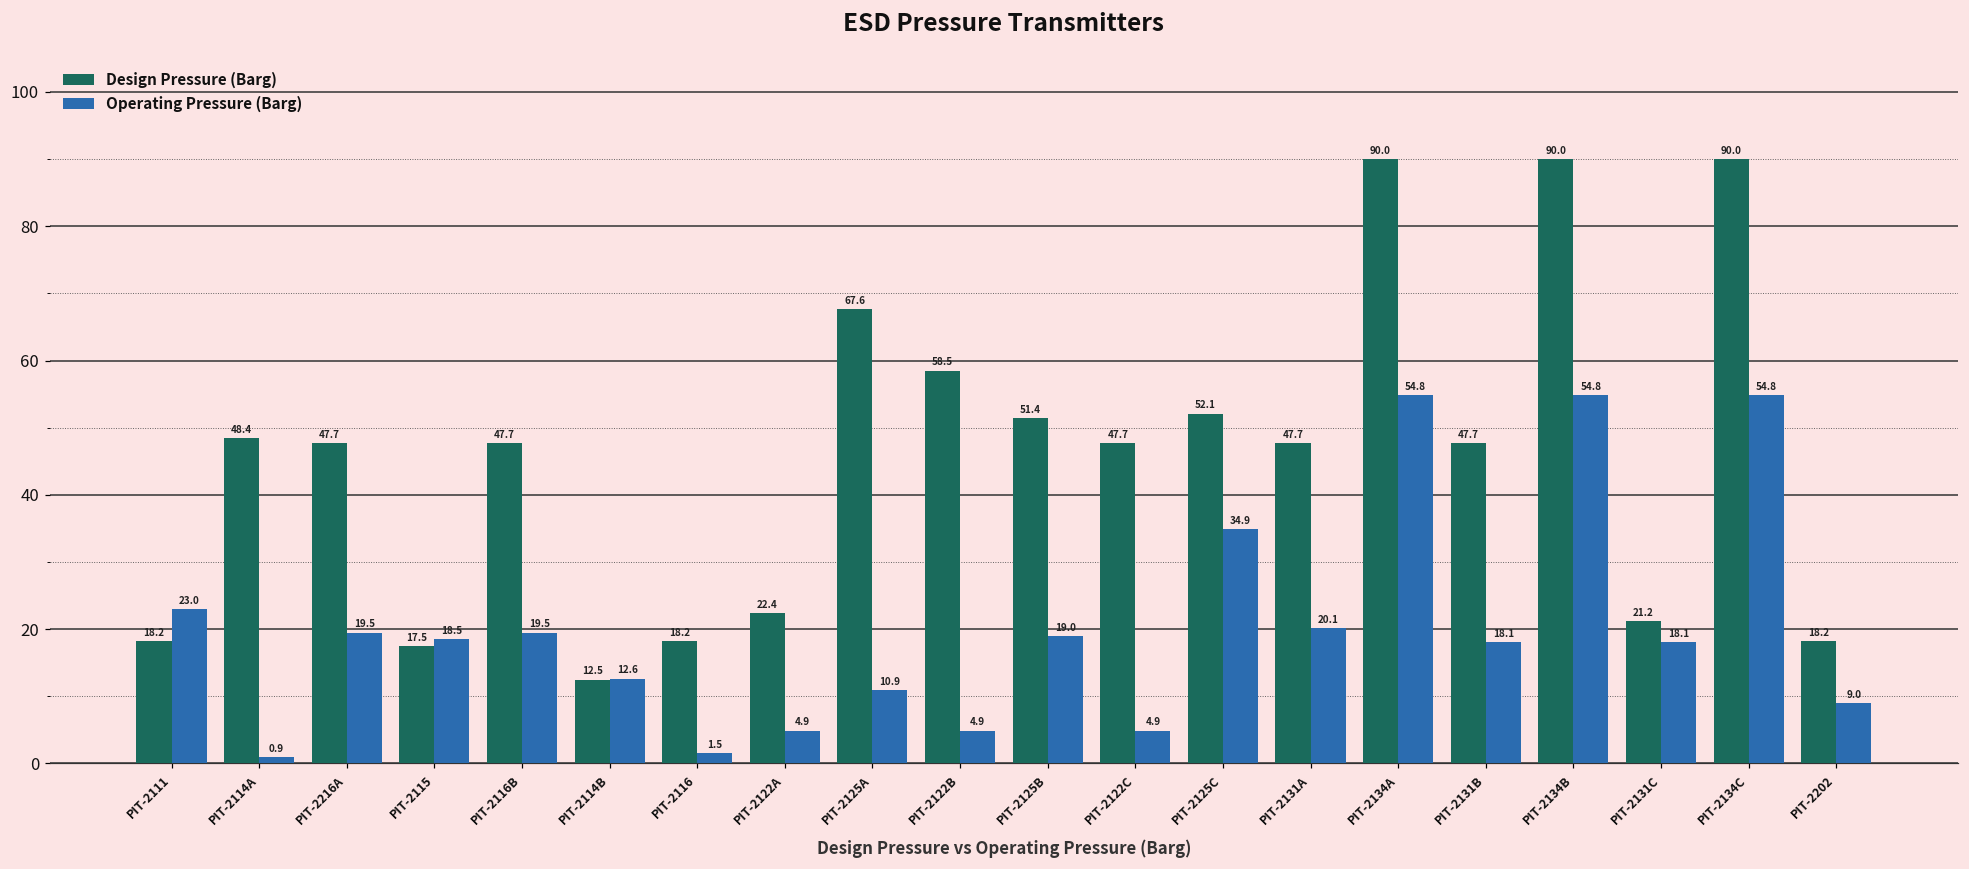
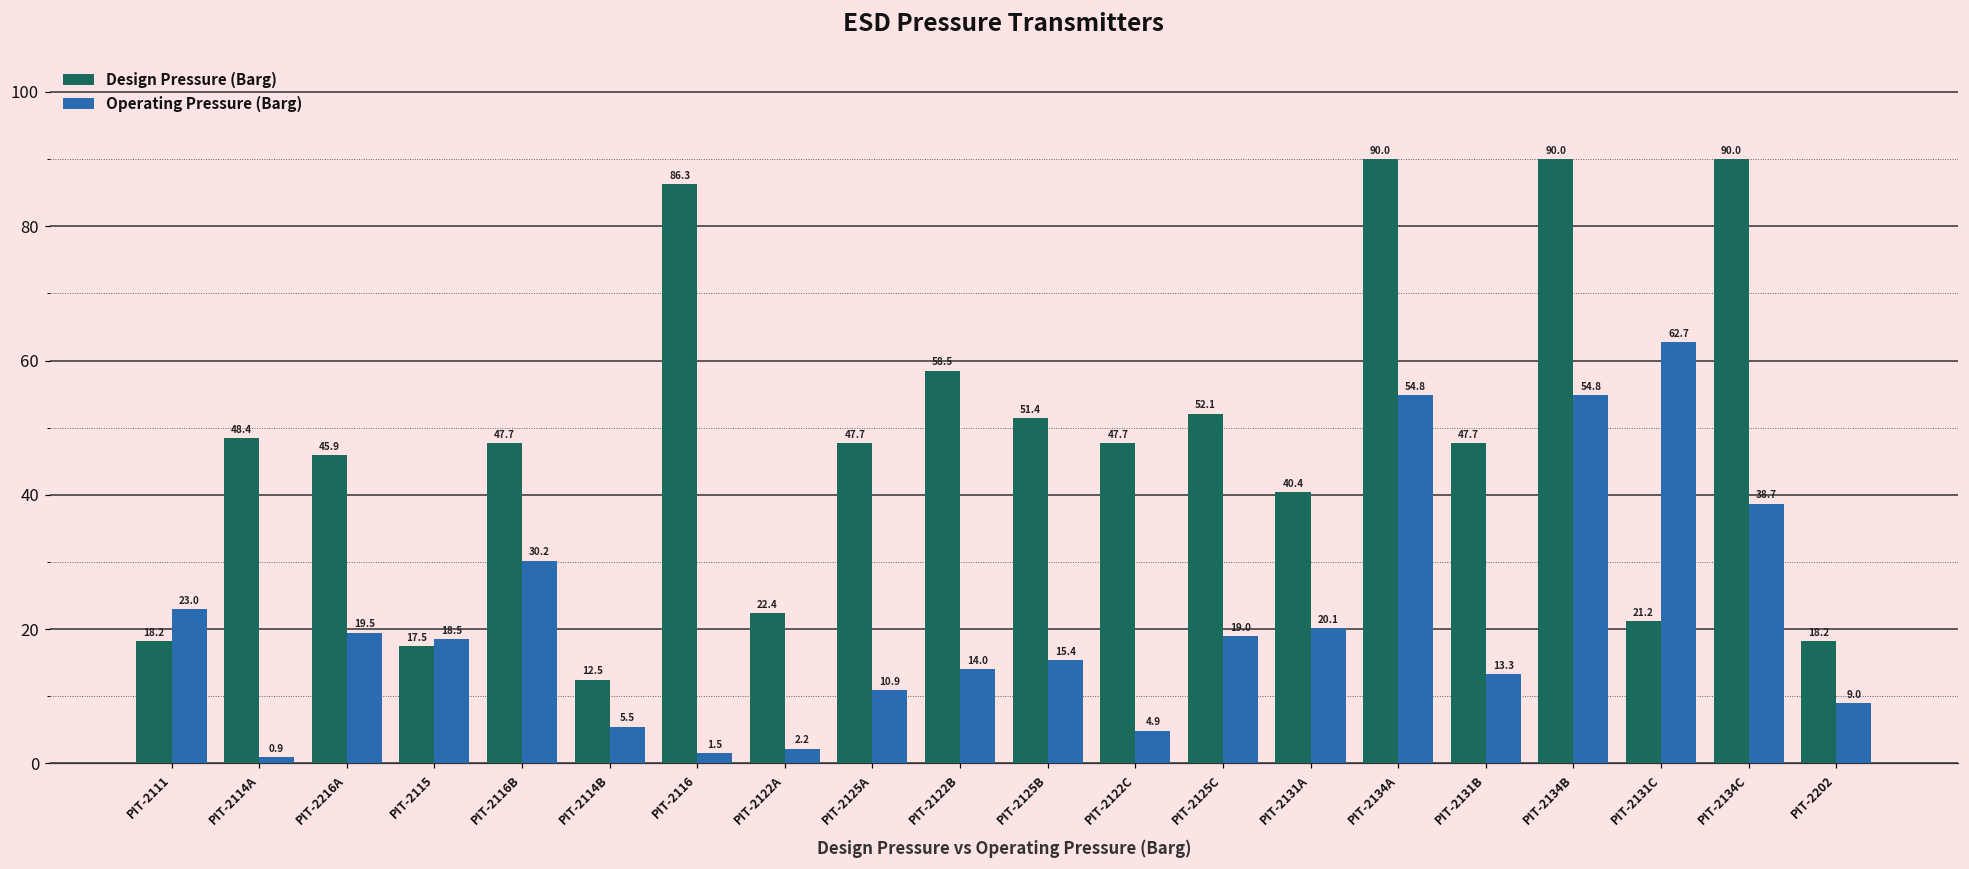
  {
    "Design Pressure (Barg)": {
      "PIT-2111": 18.2,
      "PIT-2114A": 48.4,
-     "PIT-2216A": 47.7,
+     "PIT-2216A": 45.9,
      "PIT-2115": 17.5,
      "PIT-2116B": 47.7,
      "PIT-2114B": 12.5,
-     "PIT-2116": 18.2,
+     "PIT-2116": 86.3,
      "PIT-2122A": 22.4,
-     "PIT-2125A": 67.6,
+     "PIT-2125A": 47.7,
      "PIT-2122B": 58.5,
      "PIT-2125B": 51.4,
      "PIT-2122C": 47.7,
      "PIT-2125C": 52.1,
-     "PIT-2131A": 47.7,
+     "PIT-2131A": 40.4,
      "PIT-2134A": 90.0,
      "PIT-2131B": 47.7,
      "PIT-2134B": 90.0,
      "PIT-2131C": 21.2,
      "PIT-2134C": 90.0,
      "PIT-2202": 18.2
    },
    "Operating Pressure (Barg)": {
      "PIT-2111": 23.0,
      "PIT-2114A": 0.9,
      "PIT-2216A": 19.5,
      "PIT-2115": 18.5,
-     "PIT-2116B": 19.5,
-     "PIT-2114B": 12.6,
+     "PIT-2116B": 30.2,
+     "PIT-2114B": 5.5,
      "PIT-2116": 1.5,
-     "PIT-2122A": 4.9,
+     "PIT-2122A": 2.2,
      "PIT-2125A": 10.9,
-     "PIT-2122B": 4.9,
-     "PIT-2125B": 19.0,
+     "PIT-2122B": 14.0,
+     "PIT-2125B": 15.4,
      "PIT-2122C": 4.9,
-     "PIT-2125C": 34.9,
+     "PIT-2125C": 19.0,
      "PIT-2131A": 20.1,
      "PIT-2134A": 54.8,
-     "PIT-2131B": 18.1,
+     "PIT-2131B": 13.3,
      "PIT-2134B": 54.8,
-     "PIT-2131C": 18.1,
-     "PIT-2134C": 54.8,
+     "PIT-2131C": 62.7,
+     "PIT-2134C": 38.7,
      "PIT-2202": 9.0
    }
  }
